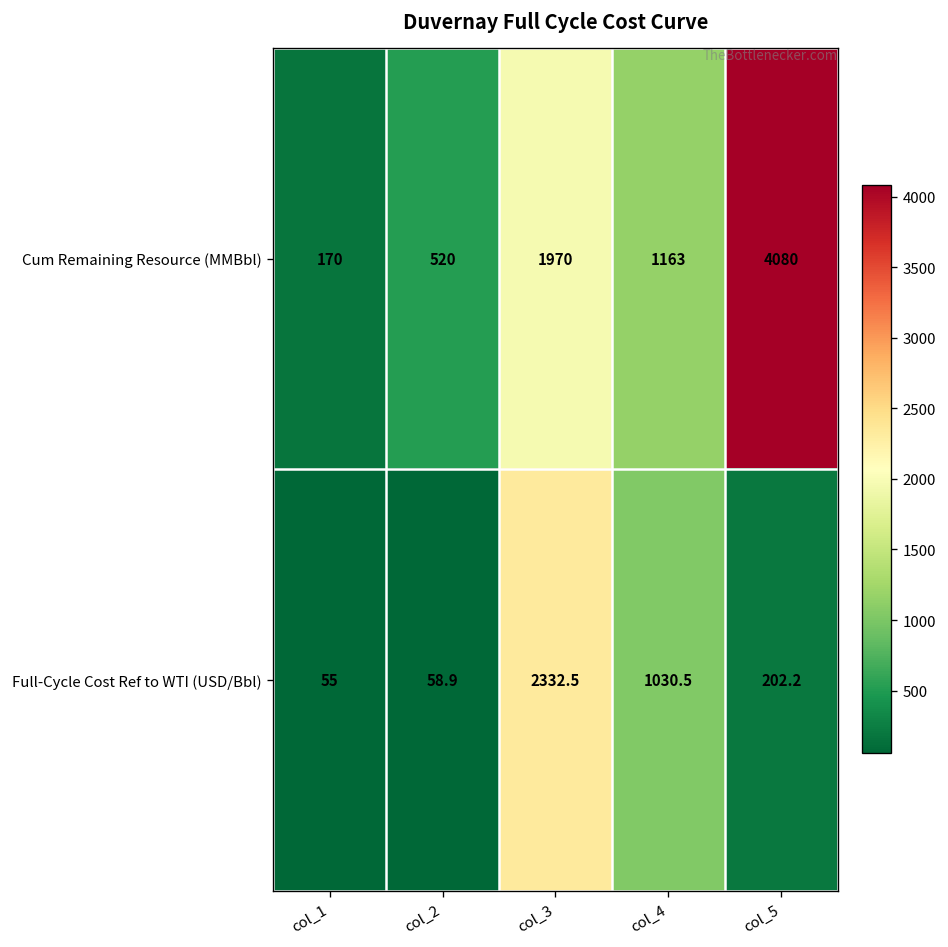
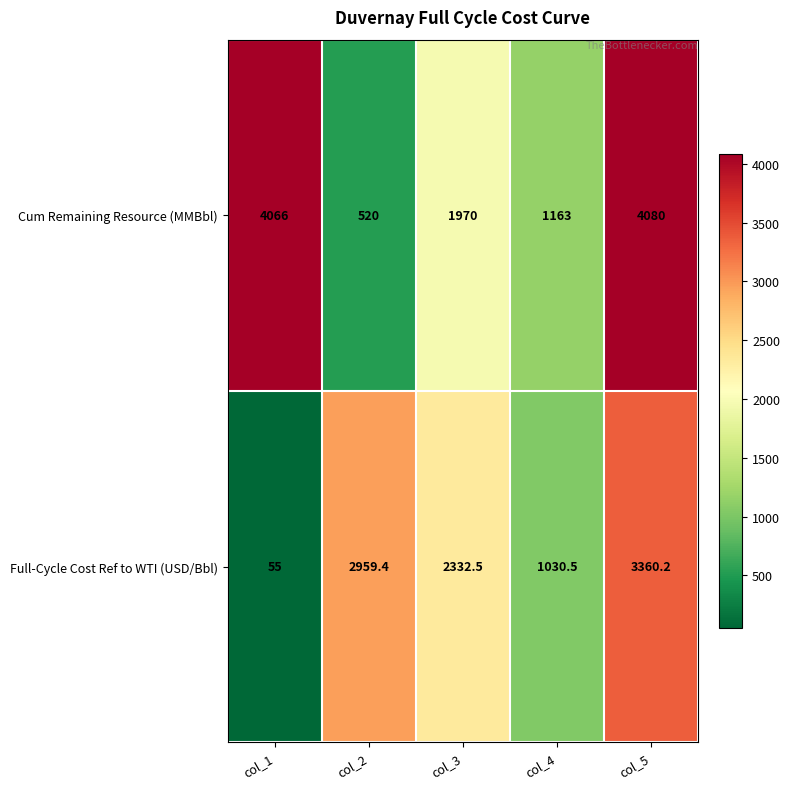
  {
    "Cum Remaining Resource (MMBbl)": {
-     "col_1": 170,
+     "col_1": 4066,
      "col_2": 520,
      "col_3": 1970,
      "col_4": 1163
    },
    "Full-Cycle Cost Ref to WTI (USD/Bbl)": {
      "col_1": 55,
-     "col_2": 58.9,
+     "col_2": 2959.4,
      "col_3": 2332.5,
      "col_4": 1030.5,
-     "col_5": 202.2
+     "col_5": 3360.2
    }
  }
